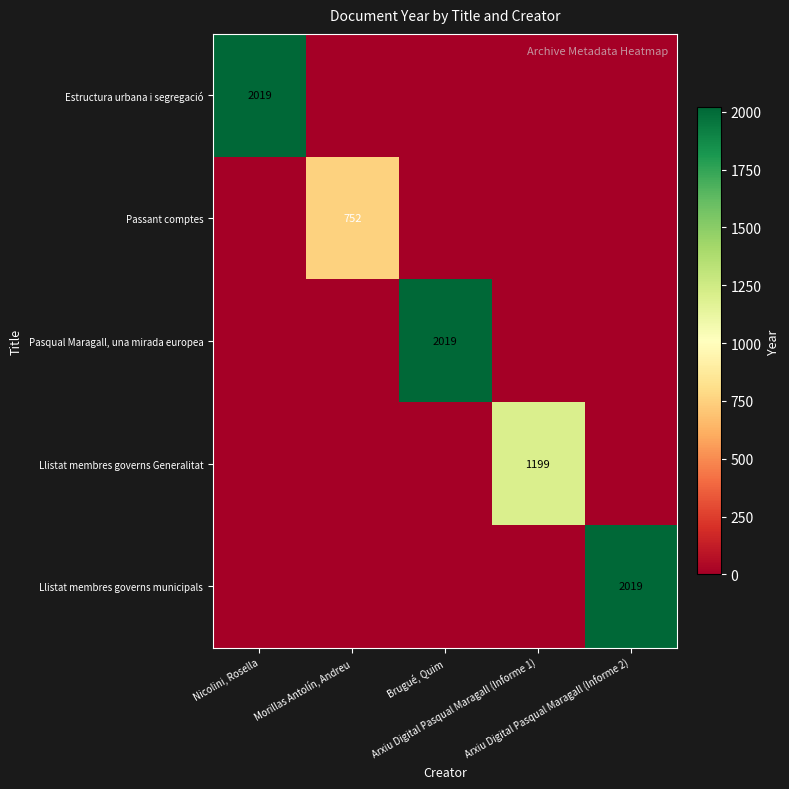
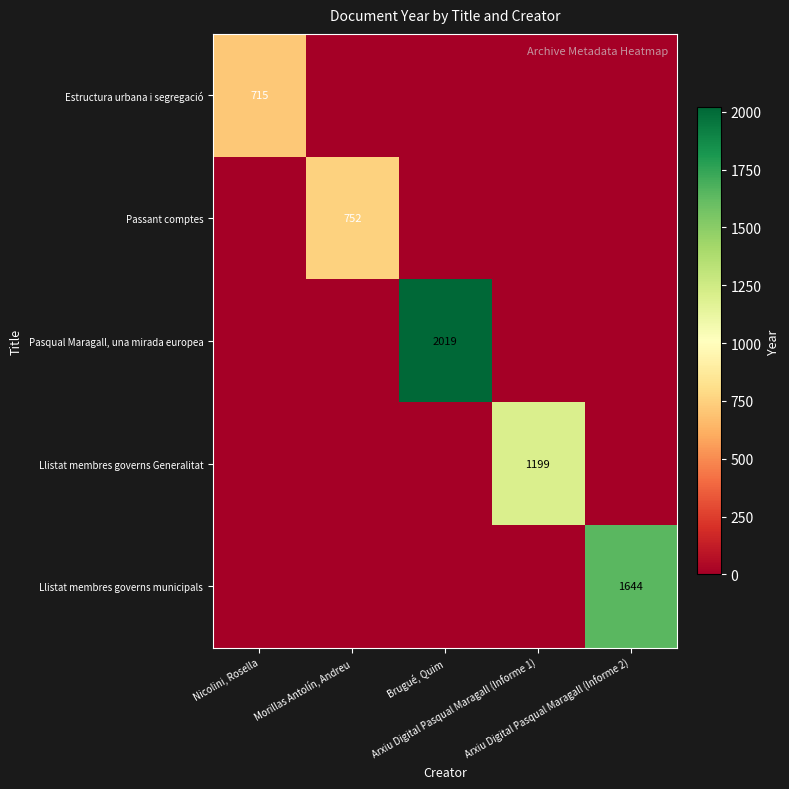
  {
    "Estructura urbana i segregació": {
-     "Nicolini, Rosella": 2019
+     "Nicolini, Rosella": 715
    },
    "Passant comptes": {
      "Morillas Antolín, Andreu": 752
    },
    "Pasqual Maragall, una mirada europea": {
      "Brugué, Quim": 2019
    },
    "Llistat membres governs Generalitat": {
      "Arxiu Digital Pasqual Maragall (Informe 1)": 1199
    },
    "Llistat membres governs municipals": {
-     "Arxiu Digital Pasqual Maragall (Informe 2)": 2019
+     "Arxiu Digital Pasqual Maragall (Informe 2)": 1644
    }
  }
